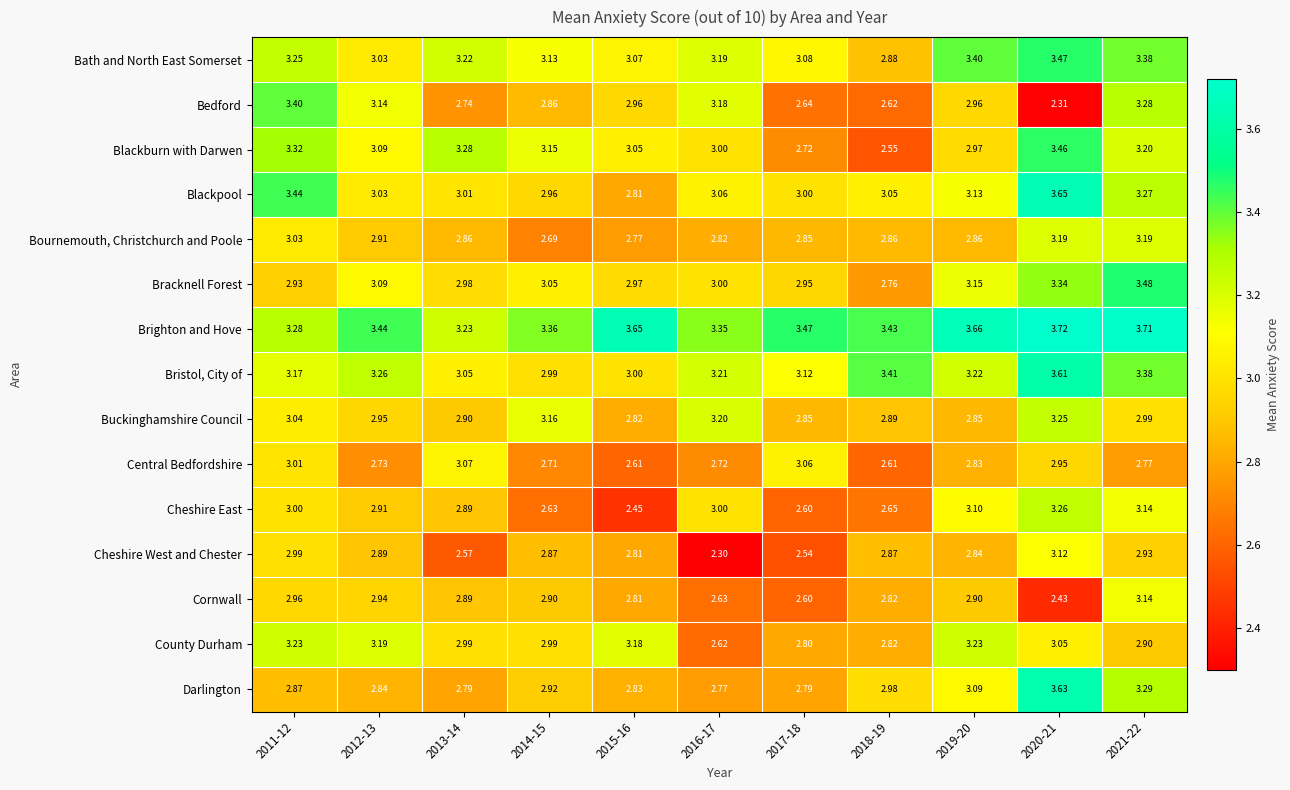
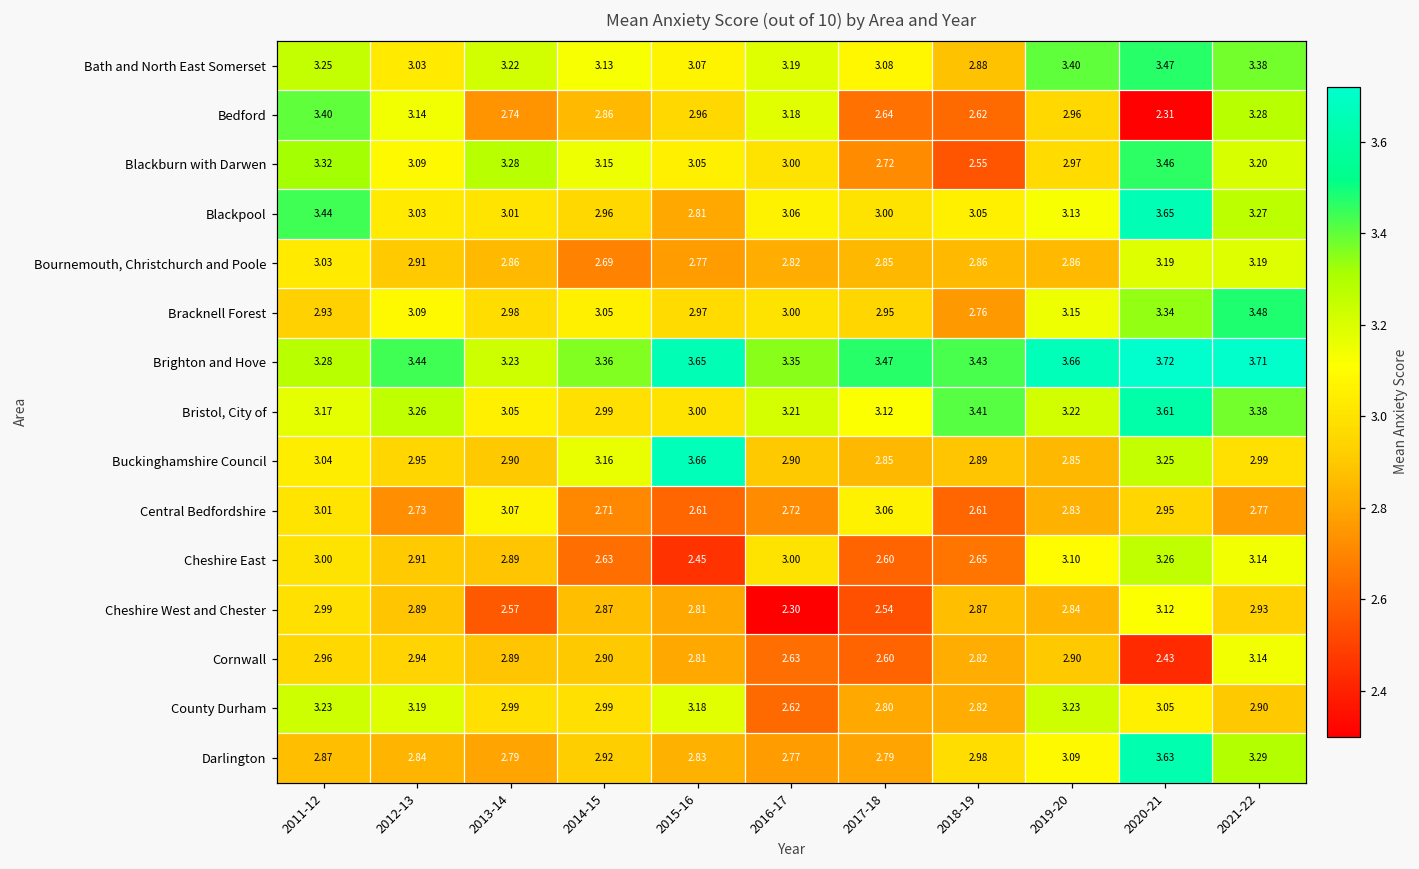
  {
    "Bath and North East Somerset": {
      "2011-12": 3.25,
      "2012-13": 3.03,
      "2013-14": 3.22,
      "2014-15": 3.13,
      "2015-16": 3.07,
      "2016-17": 3.19,
      "2017-18": 3.08,
      "2018-19": 2.88,
      "2019-20": 3.40,
      "2020-21": 3.47,
      "2021-22": 3.38
    },
    "Bedford": {
      "2011-12": 3.40,
      "2012-13": 3.14,
      "2013-14": 2.74,
      "2014-15": 2.86,
      "2015-16": 2.96,
      "2016-17": 3.18,
      "2017-18": 2.64,
      "2018-19": 2.62,
      "2019-20": 2.96,
      "2020-21": 2.31,
      "2021-22": 3.28
    },
    "Blackburn with Darwen": {
      "2011-12": 3.32,
      "2012-13": 3.09,
      "2013-14": 3.28,
      "2014-15": 3.15,
      "2015-16": 3.05,
      "2016-17": 3.00,
      "2017-18": 2.72,
      "2018-19": 2.55,
      "2019-20": 2.97,
      "2020-21": 3.46,
      "2021-22": 3.20
    },
    "Blackpool": {
      "2011-12": 3.44,
      "2012-13": 3.03,
      "2013-14": 3.01,
      "2014-15": 2.96,
      "2015-16": 2.81,
      "2016-17": 3.06,
      "2017-18": 3.00,
      "2018-19": 3.05,
      "2019-20": 3.13,
      "2020-21": 3.65,
      "2021-22": 3.27
    },
    "Bournemouth, Christchurch and Poole": {
      "2011-12": 3.03,
      "2012-13": 2.91,
      "2013-14": 2.86,
      "2014-15": 2.69,
      "2015-16": 2.77,
      "2016-17": 2.82,
      "2017-18": 2.85,
      "2018-19": 2.86,
      "2019-20": 2.86,
      "2020-21": 3.19,
      "2021-22": 3.19
    },
    "Bracknell Forest": {
      "2011-12": 2.93,
      "2012-13": 3.09,
      "2013-14": 2.98,
      "2014-15": 3.05,
      "2015-16": 2.97,
      "2016-17": 3.00,
      "2017-18": 2.95,
      "2018-19": 2.76,
      "2019-20": 3.15,
      "2020-21": 3.34,
      "2021-22": 3.48
    },
    "Brighton and Hove": {
      "2011-12": 3.28,
      "2012-13": 3.44,
      "2013-14": 3.23,
      "2014-15": 3.36,
      "2015-16": 3.65,
      "2016-17": 3.35,
      "2017-18": 3.47,
      "2018-19": 3.43,
      "2019-20": 3.66,
      "2020-21": 3.72,
      "2021-22": 3.71
    },
    "Bristol, City of": {
      "2011-12": 3.17,
      "2012-13": 3.26,
      "2013-14": 3.05,
      "2014-15": 2.99,
      "2015-16": 3.00,
      "2016-17": 3.21,
      "2017-18": 3.12,
      "2018-19": 3.41,
      "2019-20": 3.22,
      "2020-21": 3.61,
      "2021-22": 3.38
    },
    "Buckinghamshire Council": {
      "2011-12": 3.04,
      "2012-13": 2.95,
      "2013-14": 2.90,
      "2014-15": 3.16,
-     "2015-16": 2.82,
-     "2016-17": 3.20,
+     "2015-16": 3.66,
+     "2016-17": 2.90,
      "2017-18": 2.85,
      "2018-19": 2.89,
      "2019-20": 2.85,
      "2020-21": 3.25,
      "2021-22": 2.99
    },
    "Central Bedfordshire": {
      "2011-12": 3.01,
      "2012-13": 2.73,
      "2013-14": 3.07,
      "2014-15": 2.71,
      "2015-16": 2.61,
      "2016-17": 2.72,
      "2017-18": 3.06,
      "2018-19": 2.61,
      "2019-20": 2.83,
      "2020-21": 2.95,
      "2021-22": 2.77
    },
    "Cheshire East": {
      "2011-12": 3.00,
      "2012-13": 2.91,
      "2013-14": 2.89,
      "2014-15": 2.63,
      "2015-16": 2.45,
      "2016-17": 3.00,
      "2017-18": 2.60,
      "2018-19": 2.65,
      "2019-20": 3.10,
      "2020-21": 3.26,
      "2021-22": 3.14
    },
    "Cheshire West and Chester": {
      "2011-12": 2.99,
      "2012-13": 2.89,
      "2013-14": 2.57,
      "2014-15": 2.87,
      "2015-16": 2.81,
      "2016-17": 2.30,
      "2017-18": 2.54,
      "2018-19": 2.87,
      "2019-20": 2.84,
      "2020-21": 3.12,
      "2021-22": 2.93
    },
    "Cornwall": {
      "2011-12": 2.96,
      "2012-13": 2.94,
      "2013-14": 2.89,
      "2014-15": 2.90,
      "2015-16": 2.81,
      "2016-17": 2.63,
      "2017-18": 2.60,
      "2018-19": 2.82,
      "2019-20": 2.90,
      "2020-21": 2.43,
      "2021-22": 3.14
    },
    "County Durham": {
      "2011-12": 3.23,
      "2012-13": 3.19,
      "2013-14": 2.99,
      "2014-15": 2.99,
      "2015-16": 3.18,
      "2016-17": 2.62,
      "2017-18": 2.80,
      "2018-19": 2.82,
      "2019-20": 3.23,
      "2020-21": 3.05,
      "2021-22": 2.90
    },
    "Darlington": {
      "2011-12": 2.87,
      "2012-13": 2.84,
      "2013-14": 2.79,
      "2014-15": 2.92,
      "2015-16": 2.83,
      "2016-17": 2.77,
      "2017-18": 2.79,
      "2018-19": 2.98,
      "2019-20": 3.09,
      "2020-21": 3.63,
      "2021-22": 3.29
    }
  }
